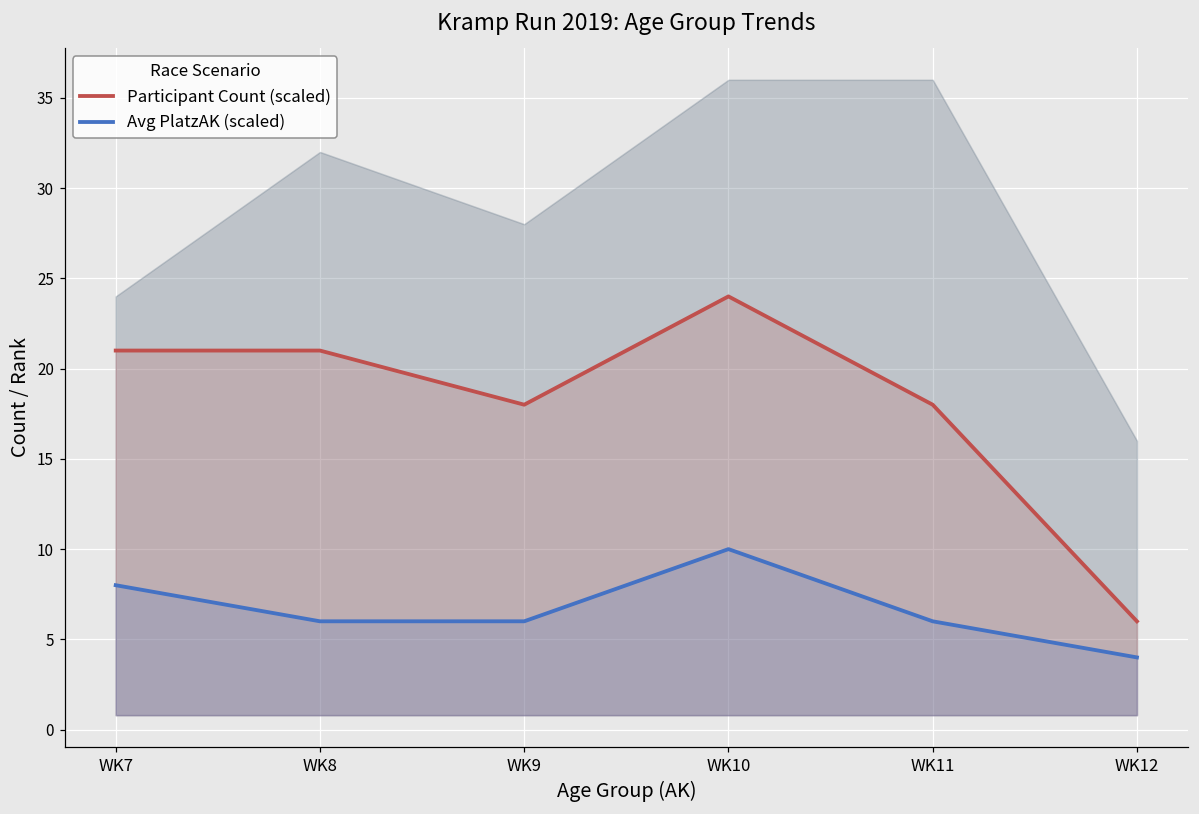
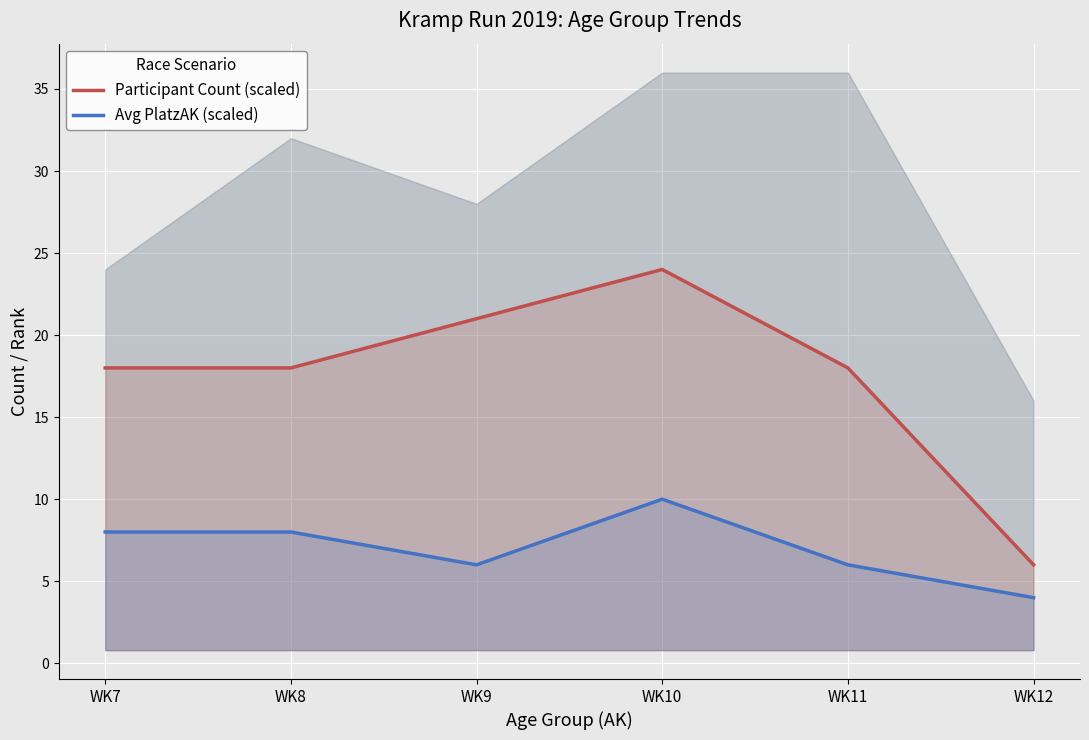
  {
    "Participant Count (scaled)": {
-     "WK7": 21.0,
-     "WK8": 21.0,
-     "WK9": 18.0,
+     "WK7": 18.0,
+     "WK8": 18.0,
+     "WK9": 21.0,
      "WK10": 24.0,
      "WK11": 18.0,
      "WK12": 6.0
    },
    "Avg PlatzAK (scaled)": {
      "WK7": 8.0,
-     "WK8": 6.0,
+     "WK8": 8.0,
      "WK9": 6.0,
      "WK10": 10.0,
      "WK11": 6.0,
      "WK12": 4.0
    }
  }
